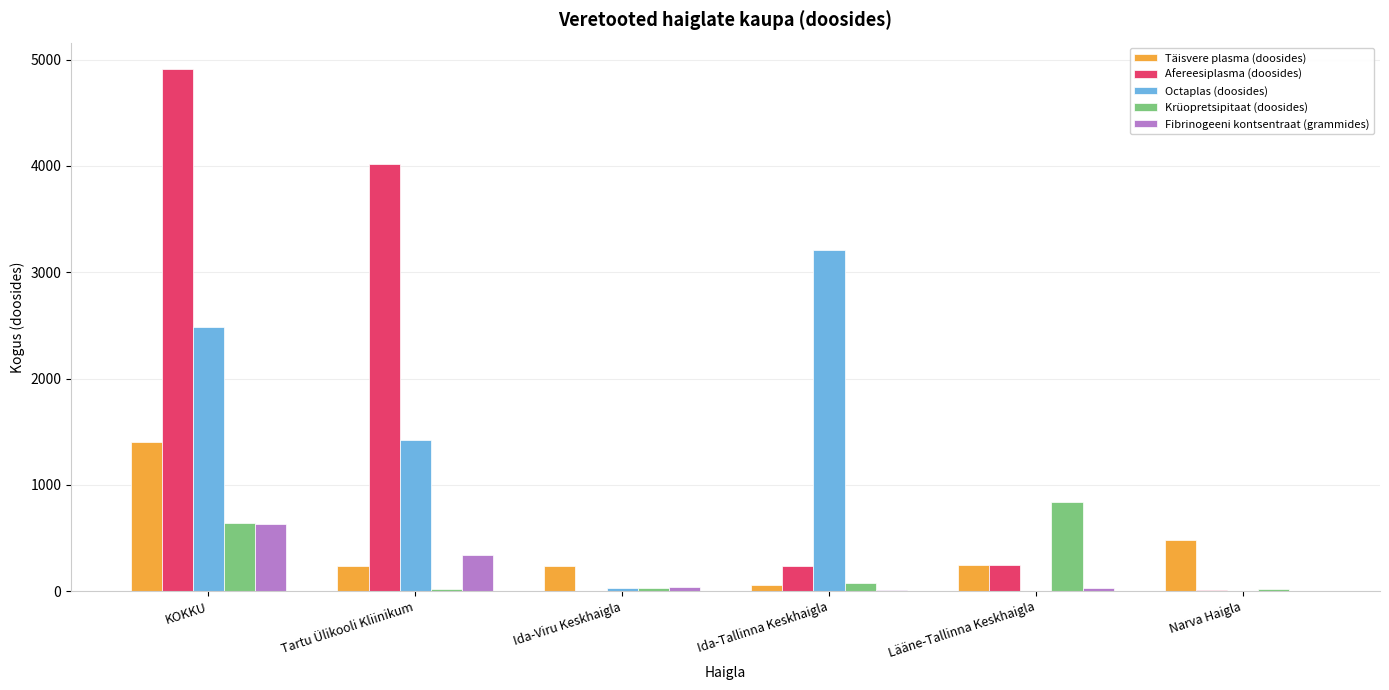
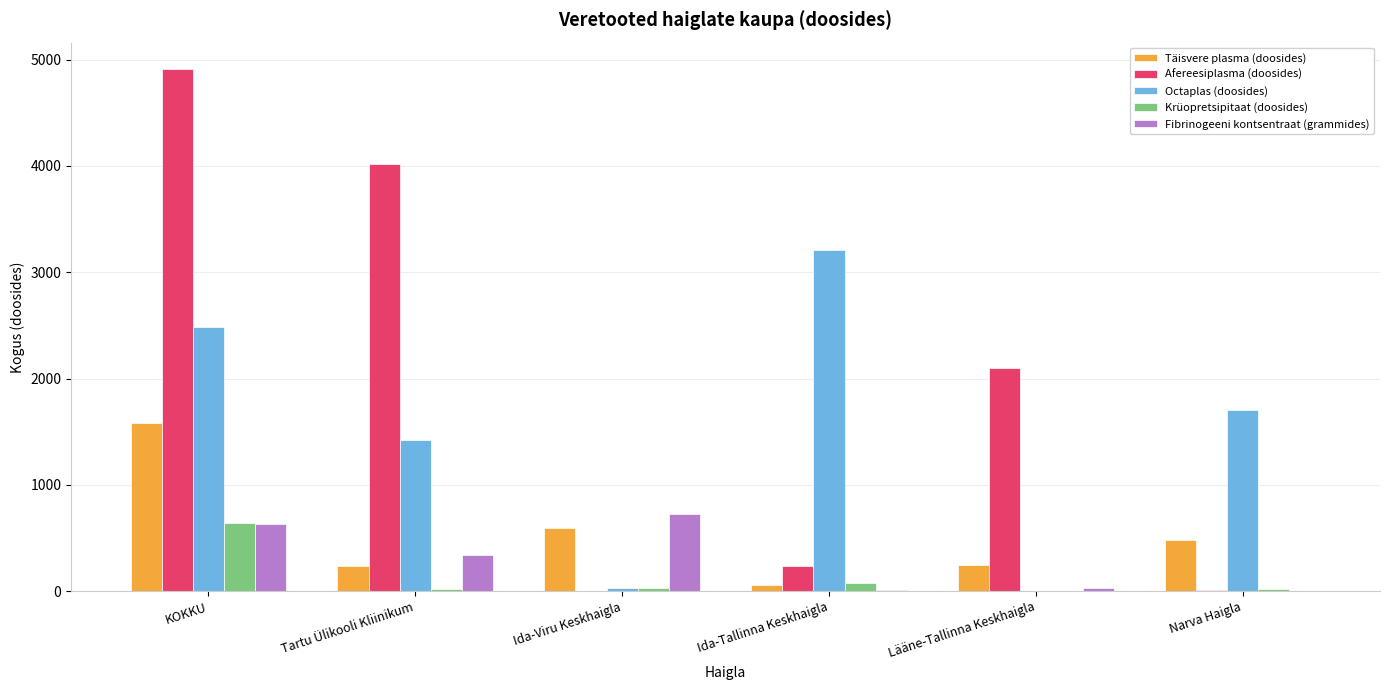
  {
    "Täisvere plasma (doosides)": {
-     "KOKKU": 1400,
+     "KOKKU": 1580,
      "Tartu Ülikooli Kliinikum": 240,
-     "Ida-Viru Keskhaigla": 240,
+     "Ida-Viru Keskhaigla": 600,
      "Ida-Tallinna Keskhaigla": 60,
      "Lääne-Tallinna Keskhaigla": 250,
      "Narva Haigla": 480
    },
    "Afereesiplasma (doosides)": {
      "KOKKU": 4910,
      "Tartu Ülikooli Kliinikum": 4020,
      "Ida-Viru Keskhaigla": 0,
      "Ida-Tallinna Keskhaigla": 240,
-     "Lääne-Tallinna Keskhaigla": 250
+     "Lääne-Tallinna Keskhaigla": 2100
    },
    "Octaplas (doosides)": {
      "KOKKU": 2480,
      "Tartu Ülikooli Kliinikum": 1420,
      "Ida-Viru Keskhaigla": 30,
      "Ida-Tallinna Keskhaigla": 3210,
      "Lääne-Tallinna Keskhaigla": 0,
-     "Narva Haigla": 0
+     "Narva Haigla": 1710
    },
    "Krüopretsipitaat (doosides)": {
      "KOKKU": 640,
      "Ida-Viru Keskhaigla": 30,
      "Ida-Tallinna Keskhaigla": 80,
-     "Lääne-Tallinna Keskhaigla": 840
+     "Lääne-Tallinna Keskhaigla": 0
    },
    "Fibrinogeeni kontsentraat (grammides)": {
      "KOKKU": 630,
      "Tartu Ülikooli Kliinikum": 340,
-     "Ida-Viru Keskhaigla": 40,
+     "Ida-Viru Keskhaigla": 730,
      "Lääne-Tallinna Keskhaigla": 30,
      "Narva Haigla": 0
    }
  }
